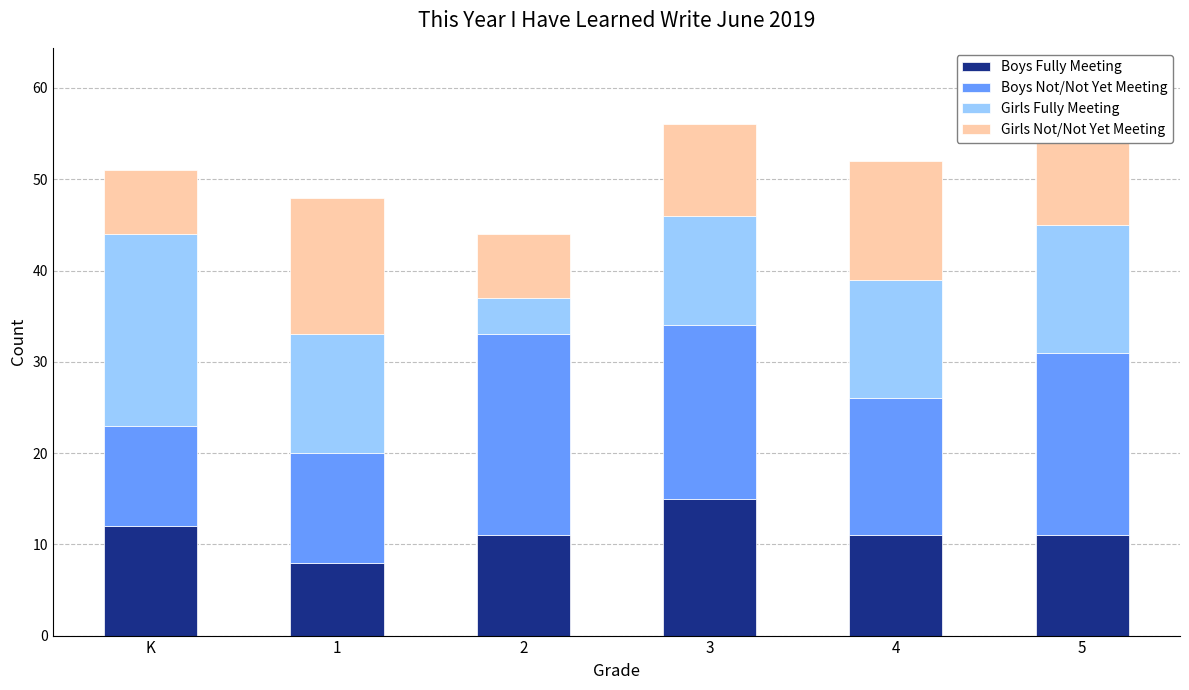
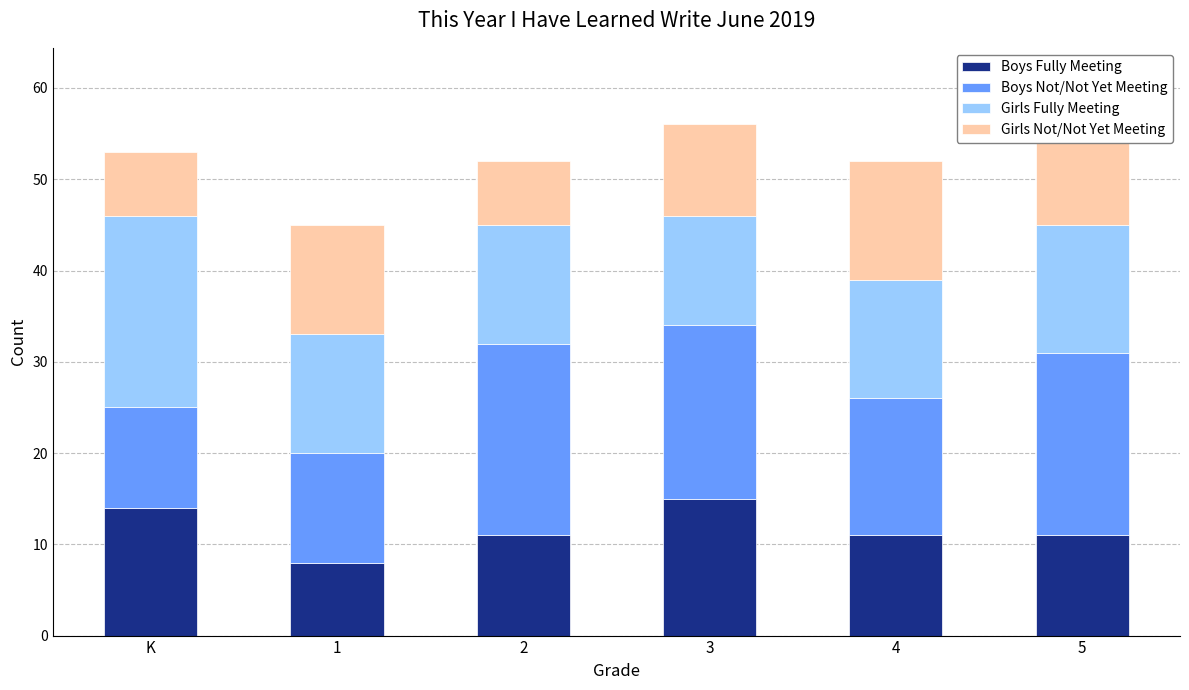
  {
    "Boys Fully Meeting": {
-     "K": 12,
+     "K": 14,
      "1": 8,
      "2": 11,
      "3": 15,
      "4": 11,
      "5": 11
    },
    "Boys Not/Not Yet Meeting": {
      "K": 11,
      "1": 12,
-     "2": 22,
+     "2": 21,
      "3": 19,
      "4": 15,
      "5": 20
    },
    "Girls Fully Meeting": {
      "K": 21,
      "1": 13,
-     "2": 4,
+     "2": 13,
      "3": 12,
      "4": 13,
      "5": 14
    },
    "Girls Not/Not Yet Meeting": {
      "K": 7,
-     "1": 15,
+     "1": 12,
      "2": 7,
      "3": 10,
      "4": 13
    }
  }
